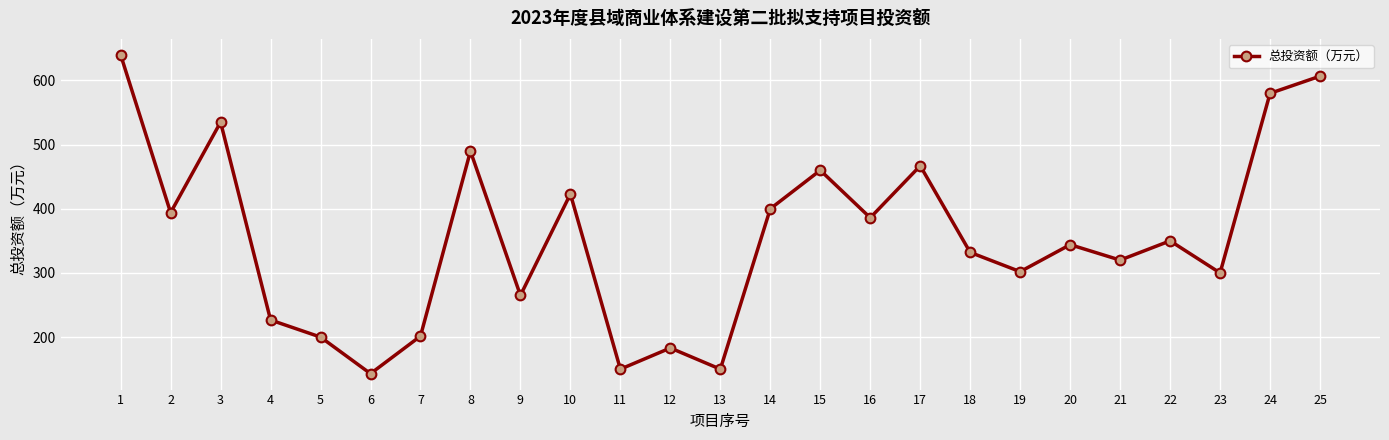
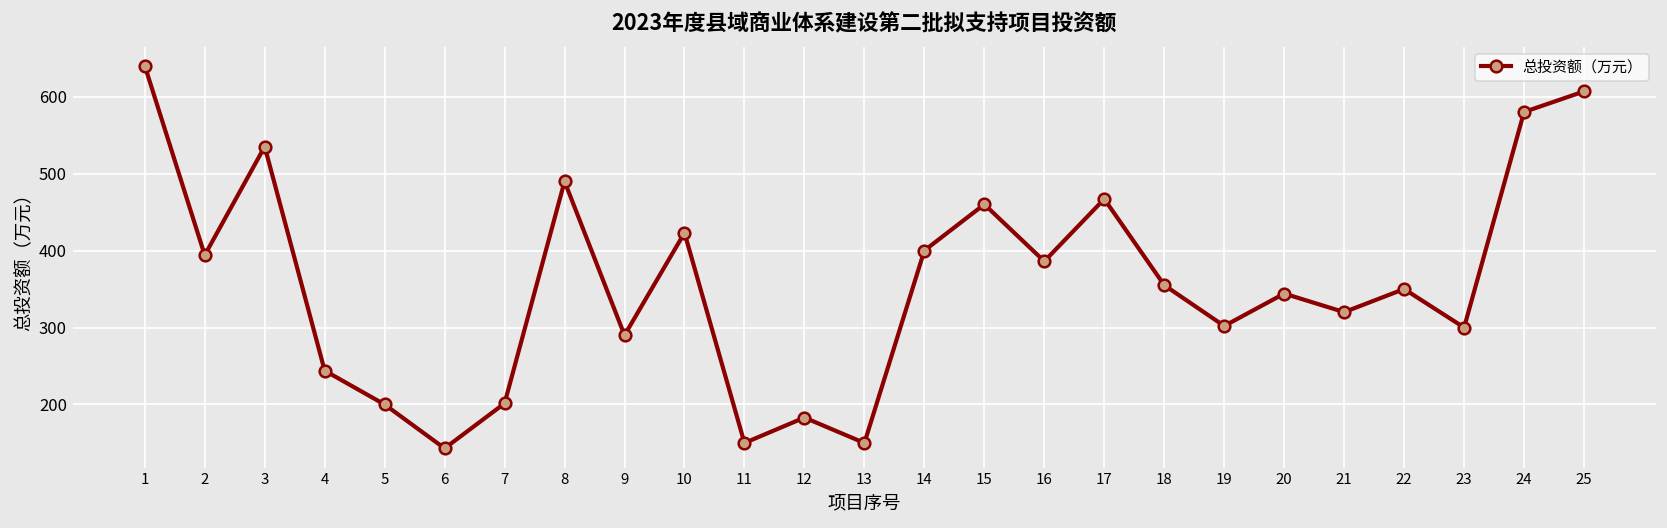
  {
    "1": 640,
    "2": 390,
    "3": 540,
-   "4": 230,
+   "4": 240,
    "5": 200,
    "6": 140,
    "7": 200,
    "8": 490,
-   "9": 270,
+   "9": 290,
    "10": 420,
    "11": 150,
    "12": 180,
    "13": 150,
    "14": 400,
    "15": 460,
    "16": 390,
    "17": 470,
-   "18": 330,
+   "18": 360,
    "19": 300,
    "20": 340,
    "21": 320,
    "22": 350,
    "23": 300,
    "24": 580,
    "25": 610
  }
